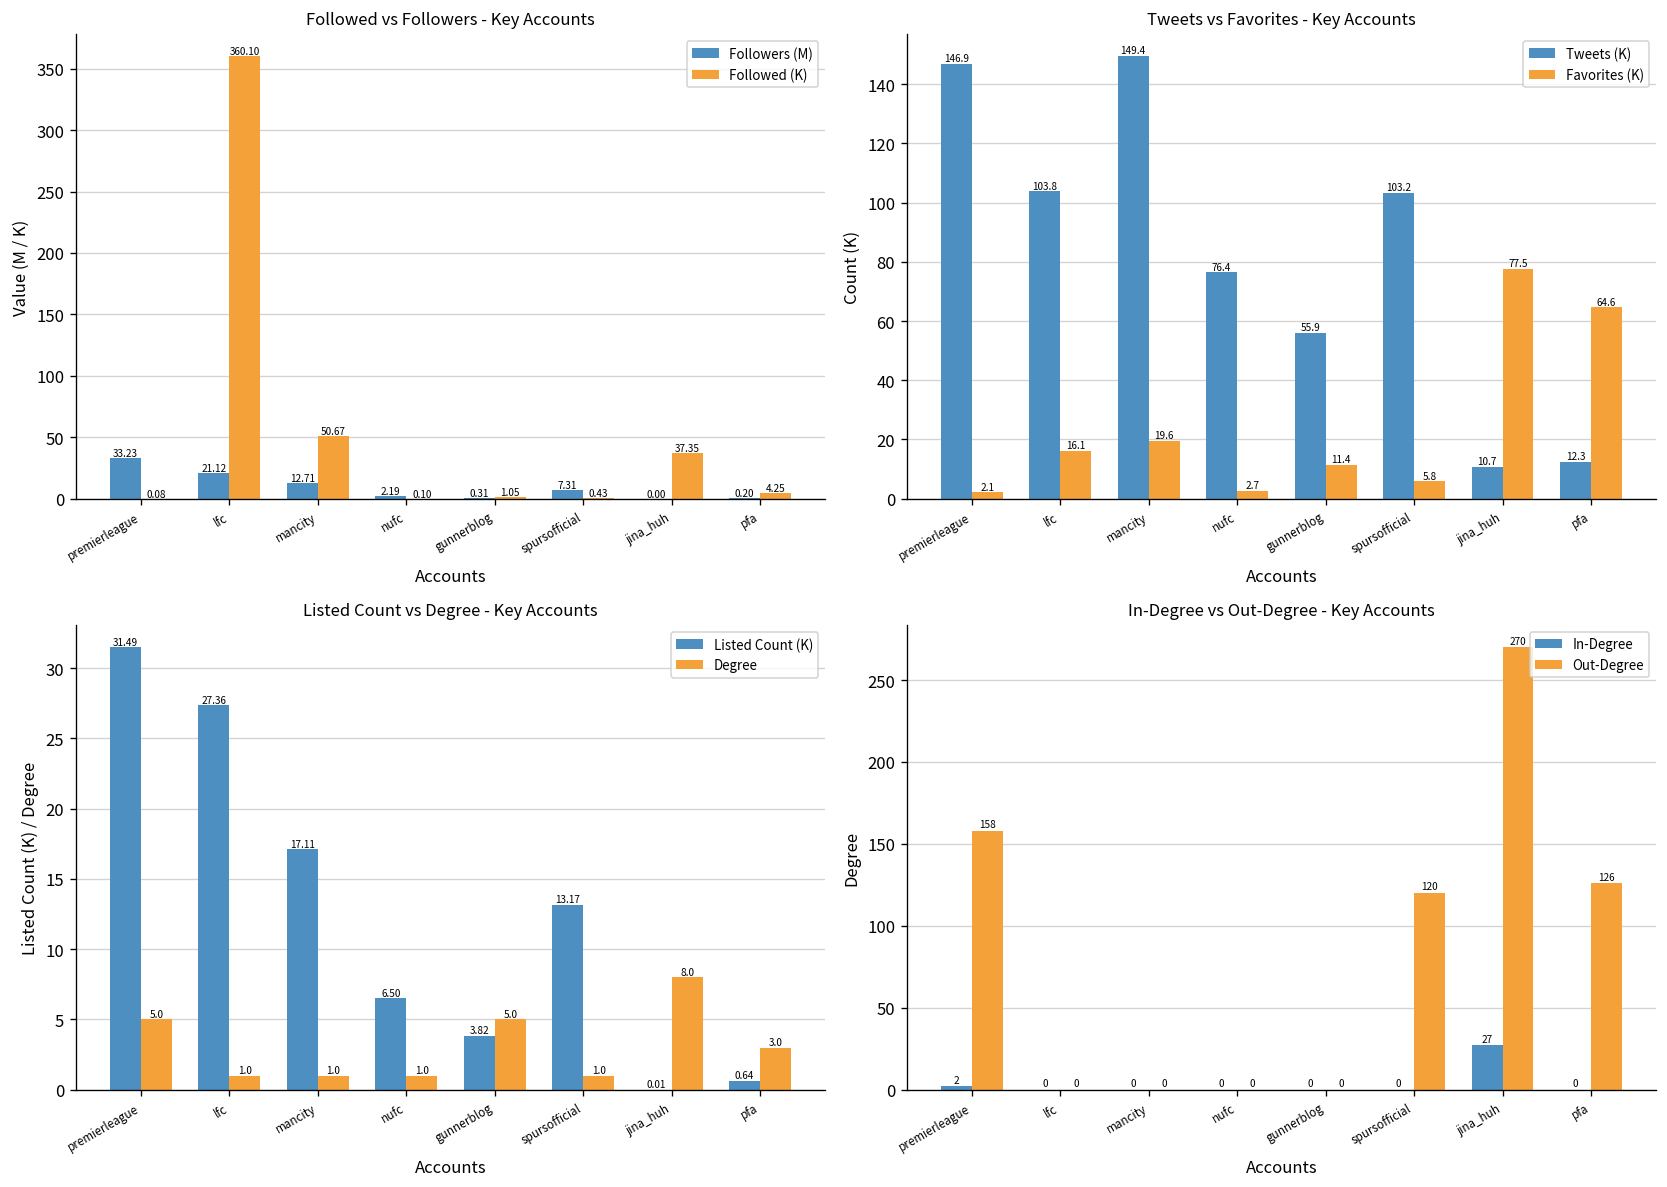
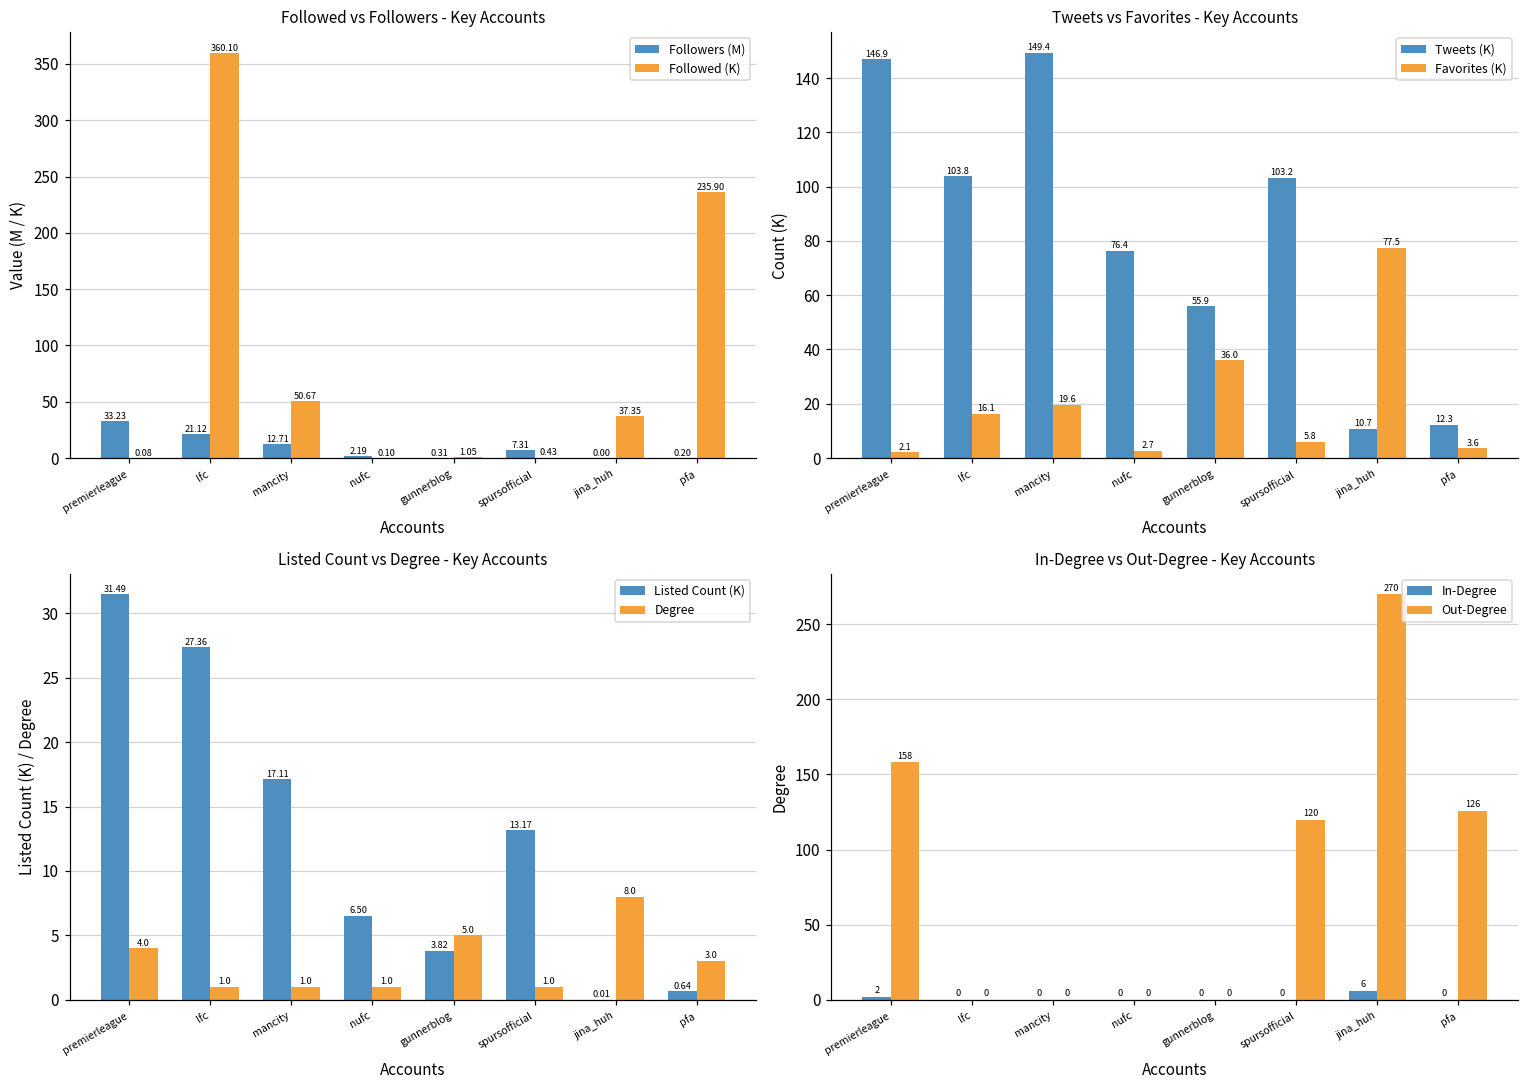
  {
    "Followed vs Followers - Key Accounts": {
      "Followers (M)": {
        "premierleague": 33.23,
        "lfc": 21.12,
        "mancity": 12.71,
        "nufc": 2.19,
        "gunnerblog": 0.31,
        "spursofficial": 7.31,
        "jina_huh": 0.00,
        "pfa": 0.20
      },
      "Followed (K)": {
        "premierleague": 0.08,
        "lfc": 360.10,
        "mancity": 50.67,
        "nufc": 0.10,
        "gunnerblog": 1.05,
        "spursofficial": 0.43,
        "jina_huh": 37.35,
-       "pfa": 4.25
+       "pfa": 235.90
      }
    },
    "Tweets vs Favorites - Key Accounts": {
      "Tweets (K)": {
        "premierleague": 146.9,
        "lfc": 103.8,
        "mancity": 149.4,
        "nufc": 76.4,
        "gunnerblog": 55.9,
        "spursofficial": 103.2,
        "jina_huh": 10.7,
        "pfa": 12.3
      },
      "Favorites (K)": {
        "premierleague": 2.1,
        "lfc": 16.1,
        "mancity": 19.6,
        "nufc": 2.7,
-       "gunnerblog": 11.4,
+       "gunnerblog": 36.0,
        "spursofficial": 5.8,
        "jina_huh": 77.5,
-       "pfa": 64.6
+       "pfa": 3.6
      }
    },
    "Listed Count vs Degree - Key Accounts": {
      "Listed Count (K)": {
        "premierleague": 31.49,
        "lfc": 27.36,
        "mancity": 17.11,
        "nufc": 6.50,
        "gunnerblog": 3.82,
        "spursofficial": 13.17,
        "jina_huh": 0.01,
        "pfa": 0.64
      },
      "Degree": {
-       "premierleague": 5.0,
+       "premierleague": 4.0,
        "lfc": 1.0,
        "mancity": 1.0,
        "nufc": 1.0,
        "gunnerblog": 5.0,
        "spursofficial": 1.0,
        "jina_huh": 8.0,
        "pfa": 3.0
      }
    },
    "In-Degree vs Out-Degree - Key Accounts": {
      "In-Degree": {
        "premierleague": 2,
        "lfc": 0,
        "mancity": 0,
        "nufc": 0,
        "gunnerblog": 0,
        "spursofficial": 0,
-       "jina_huh": 27,
+       "jina_huh": 6,
        "pfa": 0
      },
      "Out-Degree": {
        "premierleague": 158,
        "lfc": 0,
        "mancity": 0,
        "nufc": 0,
        "gunnerblog": 0,
        "spursofficial": 120,
        "jina_huh": 270,
        "pfa": 126
      }
    }
  }
